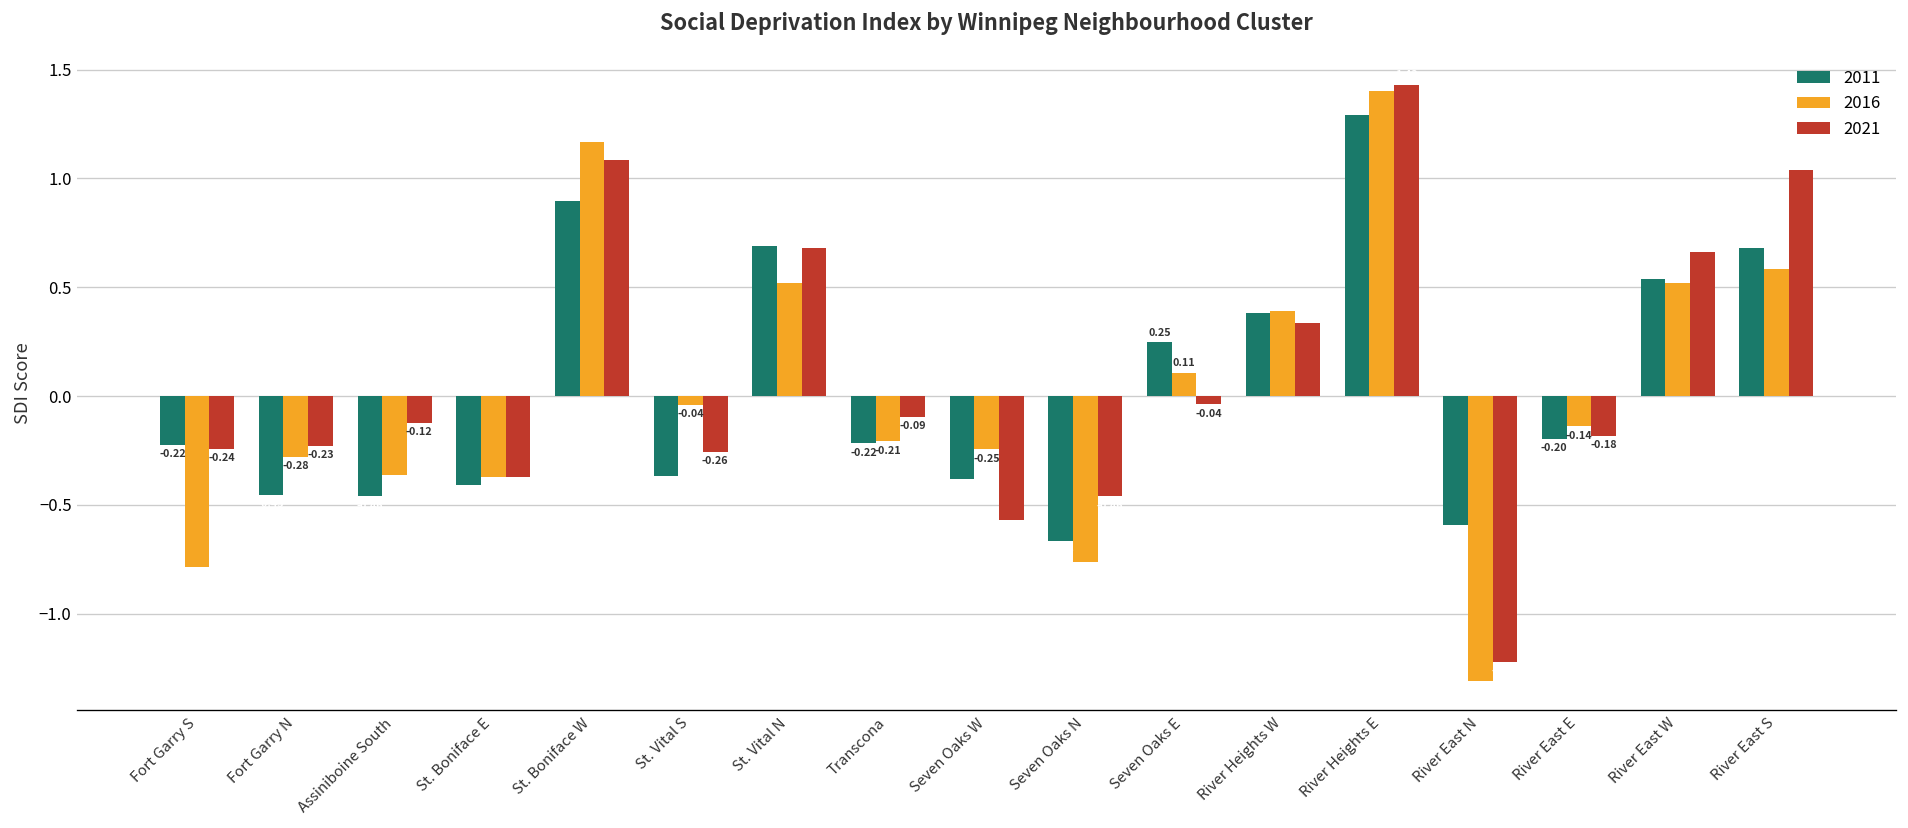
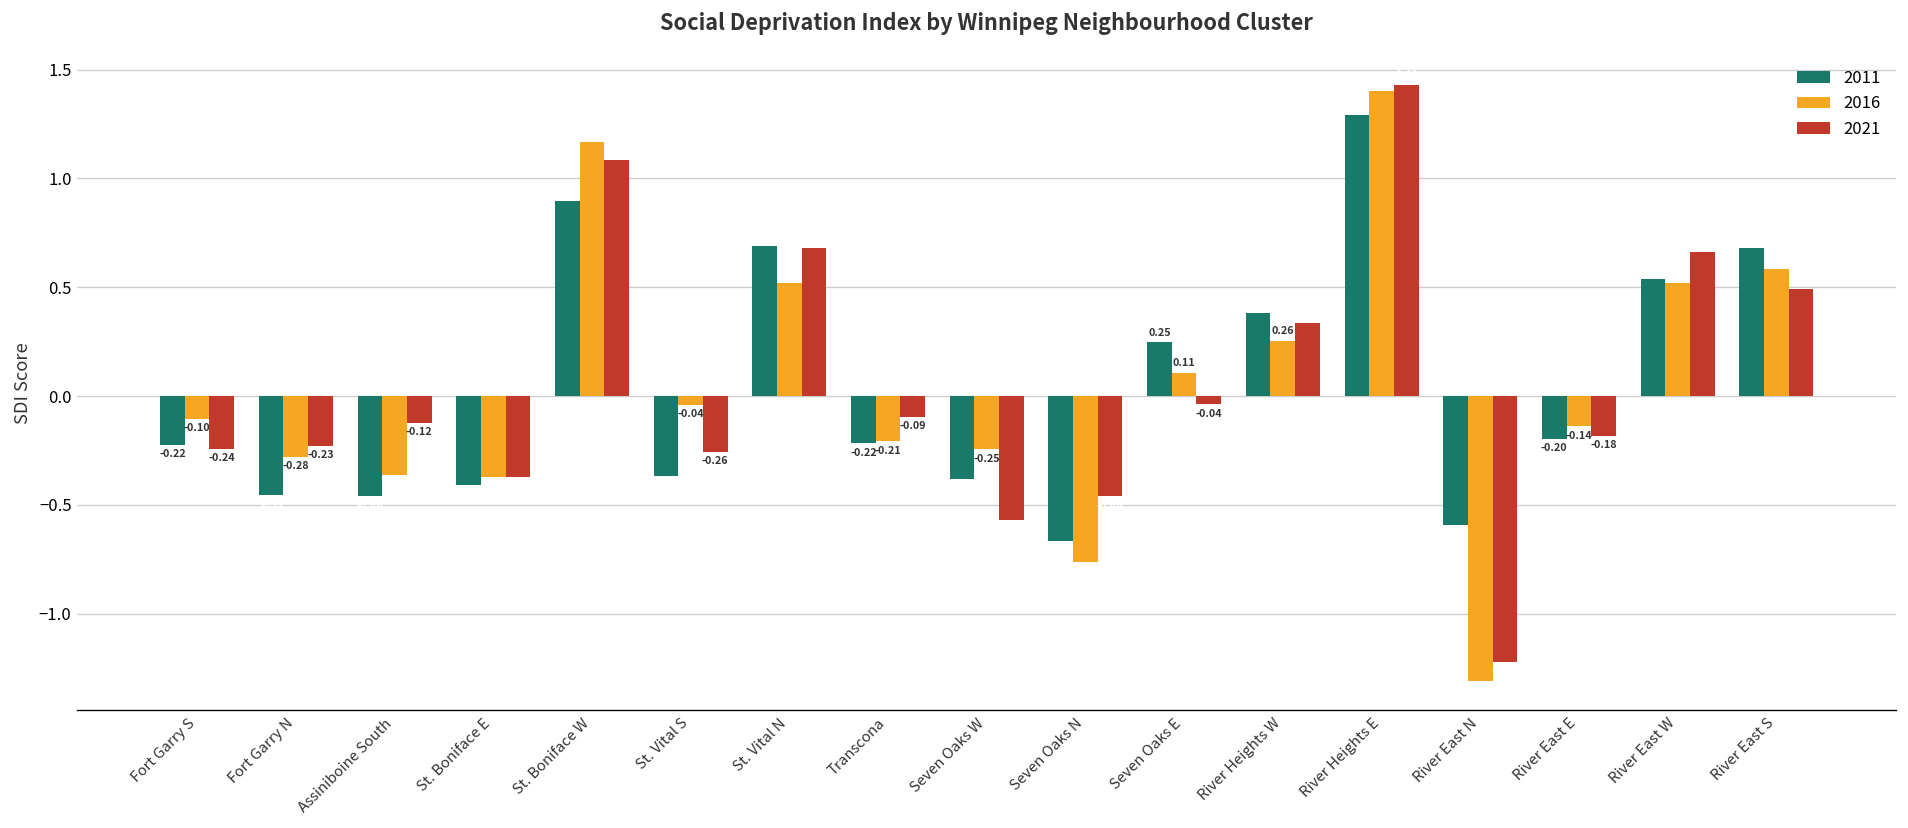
  {
    "2011": {
      "Fort Garry S": -0.22,
      "Transcona": -0.22,
      "Seven Oaks E": 0.25,
      "River East E": -0.20
    },
    "2016": {
-     "Fort Garry S": -0.79,
+     "Fort Garry S": -0.10,
      "Assiniboine South": -0.36,
      "St. Boniface E": -0.37,
      "St. Boniface W": 1.17,
      "St. Vital N": 0.52,
      "Seven Oaks N": -0.76,
-     "River Heights W": 0.39,
+     "River Heights W": 0.26,
      "River Heights E": 1.40,
      "River East N": -1.31,
      "River East W": 0.52,
      "River East S": 0.59
    },
    "2021": {
      "St. Boniface E": -0.37,
      "St. Boniface W": 1.09,
      "St. Vital N": 0.68,
      "Seven Oaks W": -0.57,
      "Seven Oaks N": -0.46,
      "River Heights W": 0.34,
      "River Heights E": 1.43,
      "River East N": -1.22,
      "River East W": 0.66,
-     "River East S": 1.04
+     "River East S": 0.49
    }
  }
